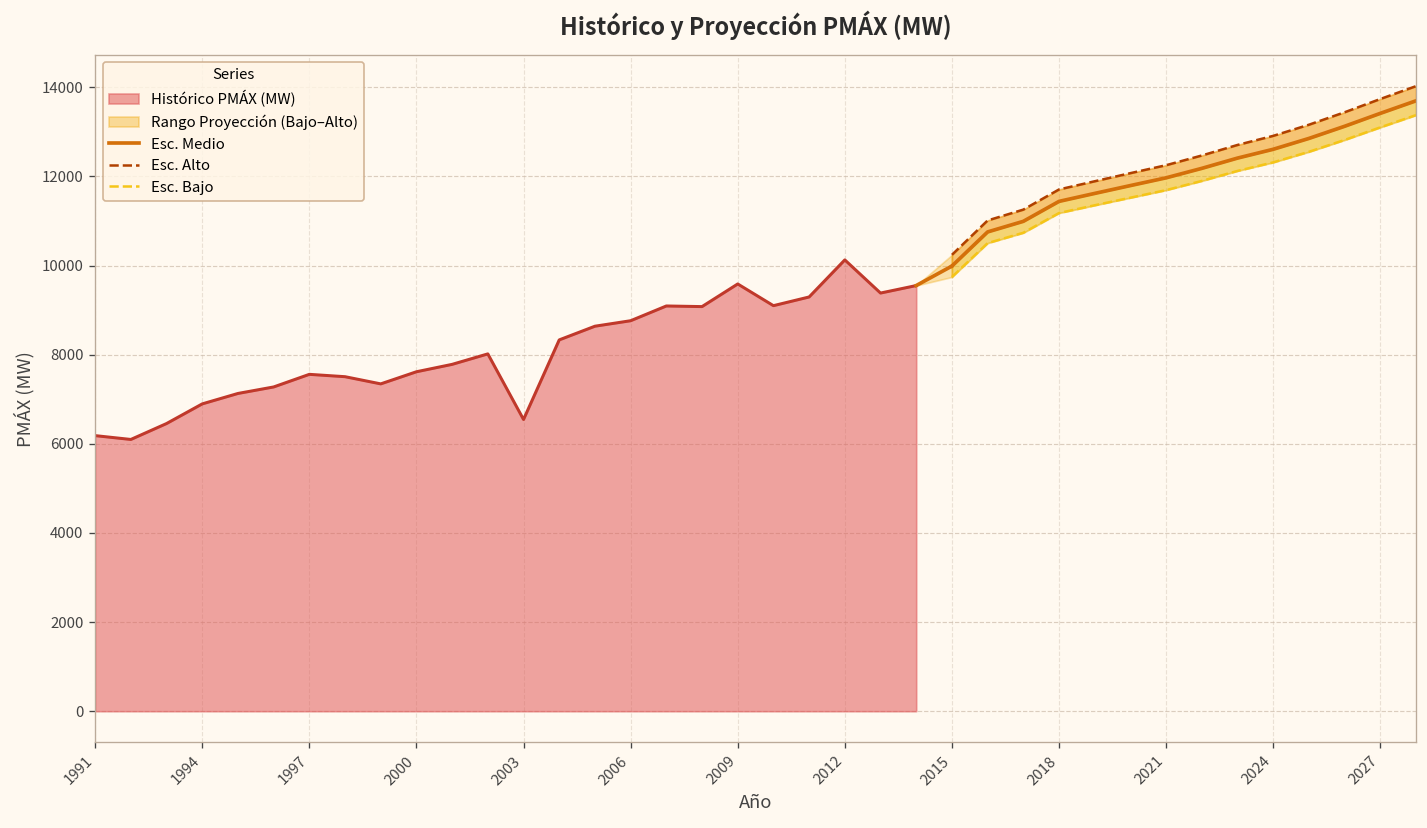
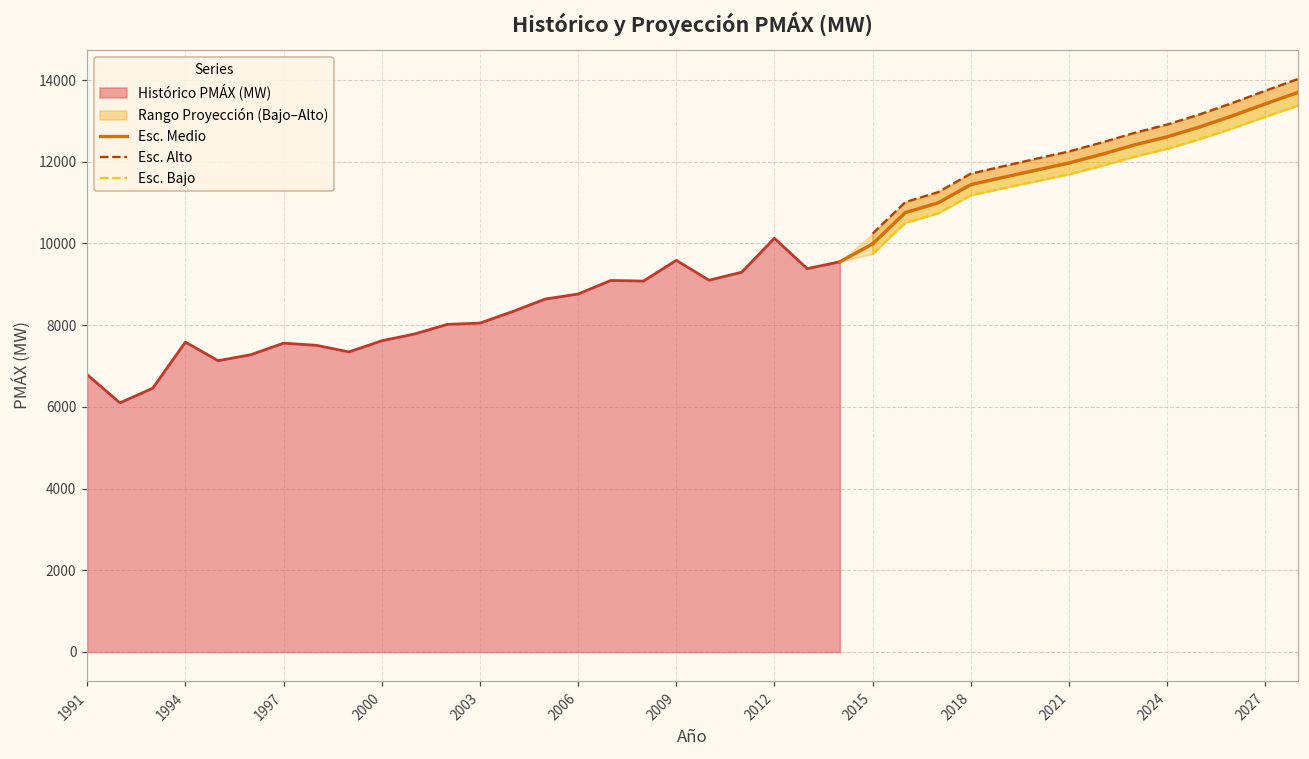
  {
    "Histórico PMÁX (MW)": {
-     "1991": 6200,
-     "1994": 6900,
+     "1991": 6800,
+     "1994": 7600,
      "1997": 7600,
      "2000": 7600,
-     "2003": 6500,
+     "2003": 8100,
      "2006": 8800,
      "2009": 9600,
      "2012": 10100
    }
  }
